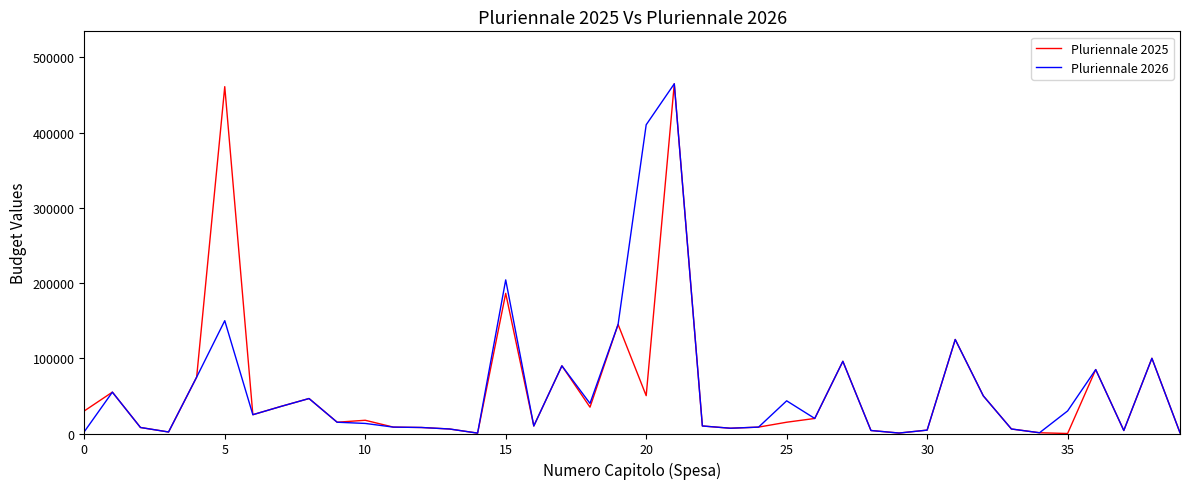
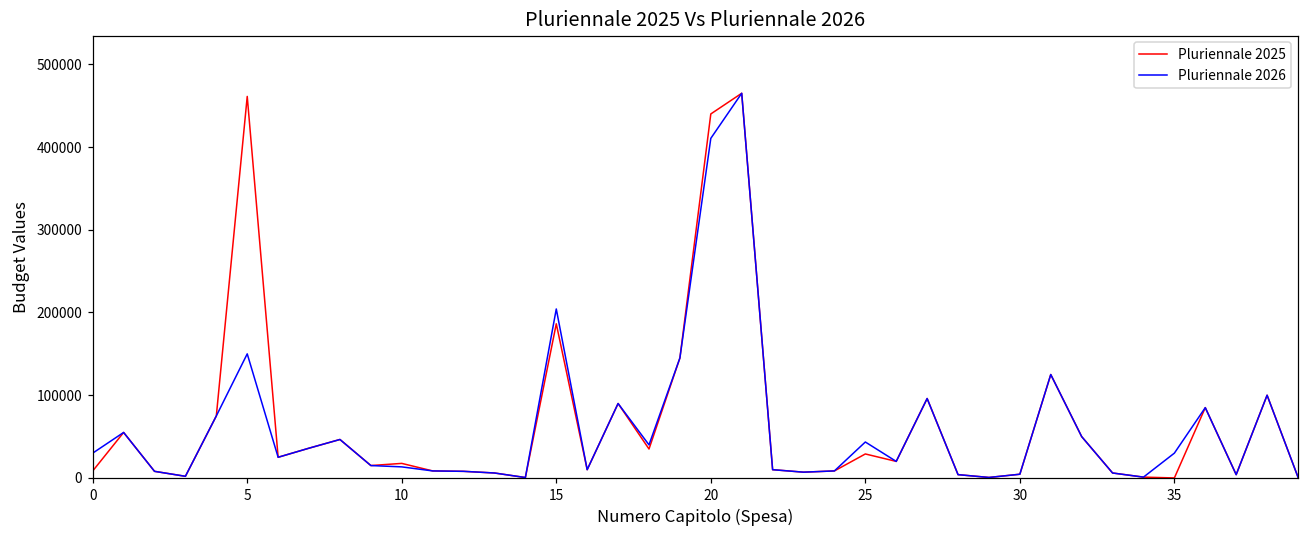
  {
    "Pluriennale 2025": {
-     "0": 30000,
+     "0": 10000,
      "5": 460000,
      "10": 20000,
      "15": 190000,
-     "20": 50000,
-     "25": 20000,
+     "20": 440000,
+     "25": 30000,
      "35": 0
    },
    "Pluriennale 2026": {
-     "0": 0,
+     "0": 30000,
      "5": 150000,
      "10": 10000,
      "15": 200000,
      "20": 410000,
      "25": 40000,
      "35": 30000
    }
  }
